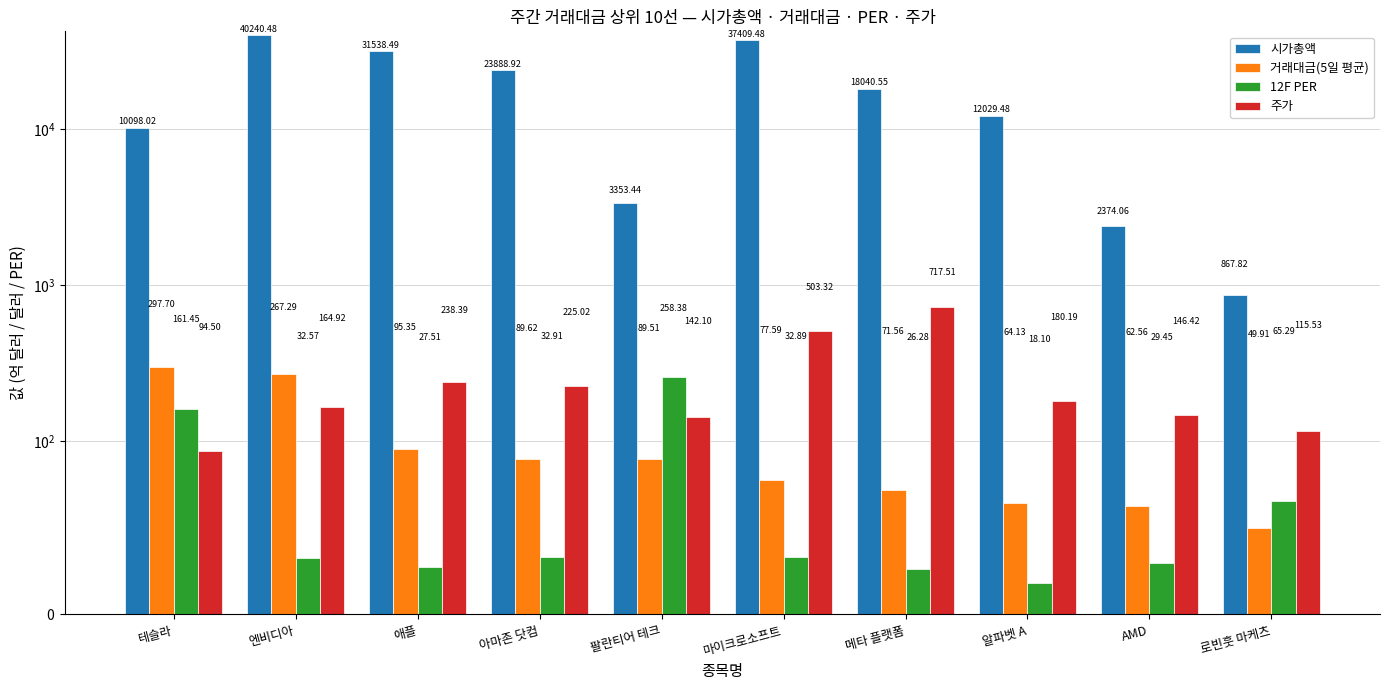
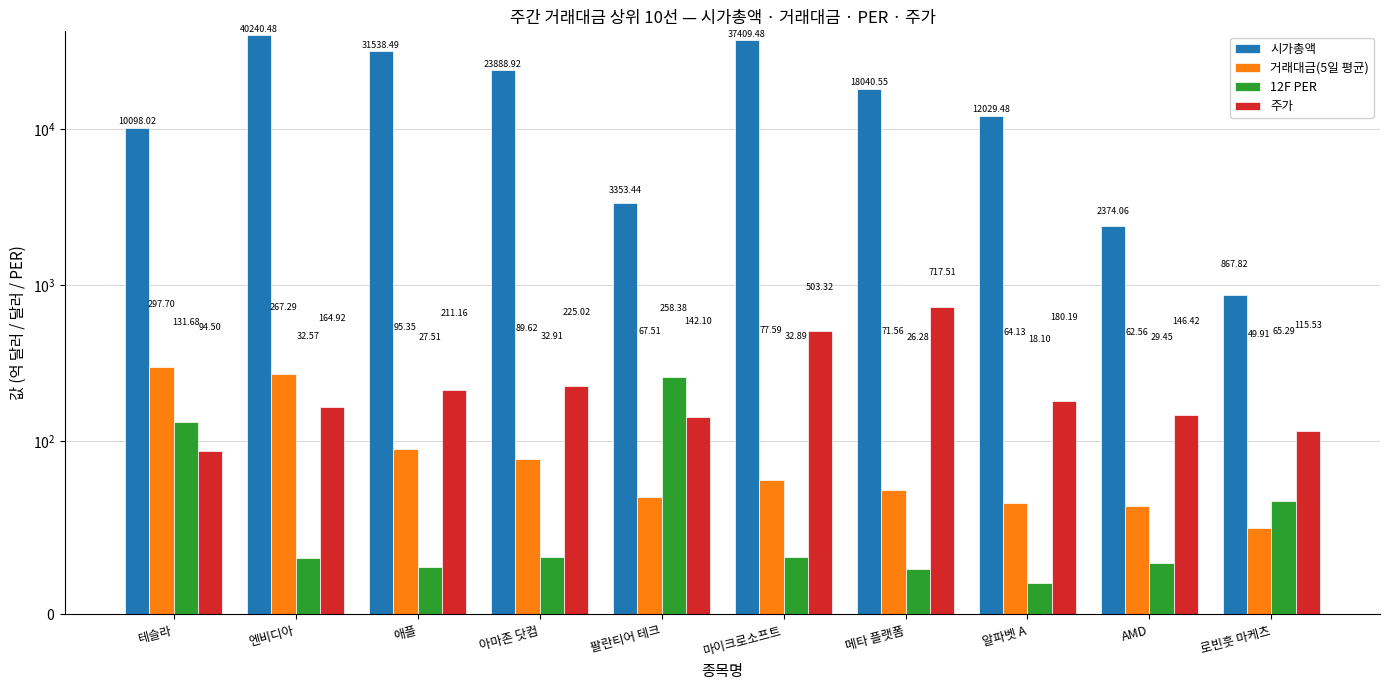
  {
    "시가총액": {
      "테슬라": 10098.02,
      "엔비디아": 40240.48,
      "애플": 31538.49,
      "아마존 닷컴": 23888.92,
      "팔란티어 테크": 3353.44,
      "마이크로소프트": 37409.48,
      "메타 플랫폼": 18040.55,
      "알파벳 A": 12029.48,
      "AMD": 2374.06
    },
    "거래대금(5일 평균)": {
-     "팔란티어 테크": 89.51
+     "팔란티어 테크": 67.51
    },
    "12F PER": {
-     "테슬라": 161.45
+     "테슬라": 131.68
    },
    "주가": {
-     "애플": 238.39
+     "애플": 211.16
    }
  }
